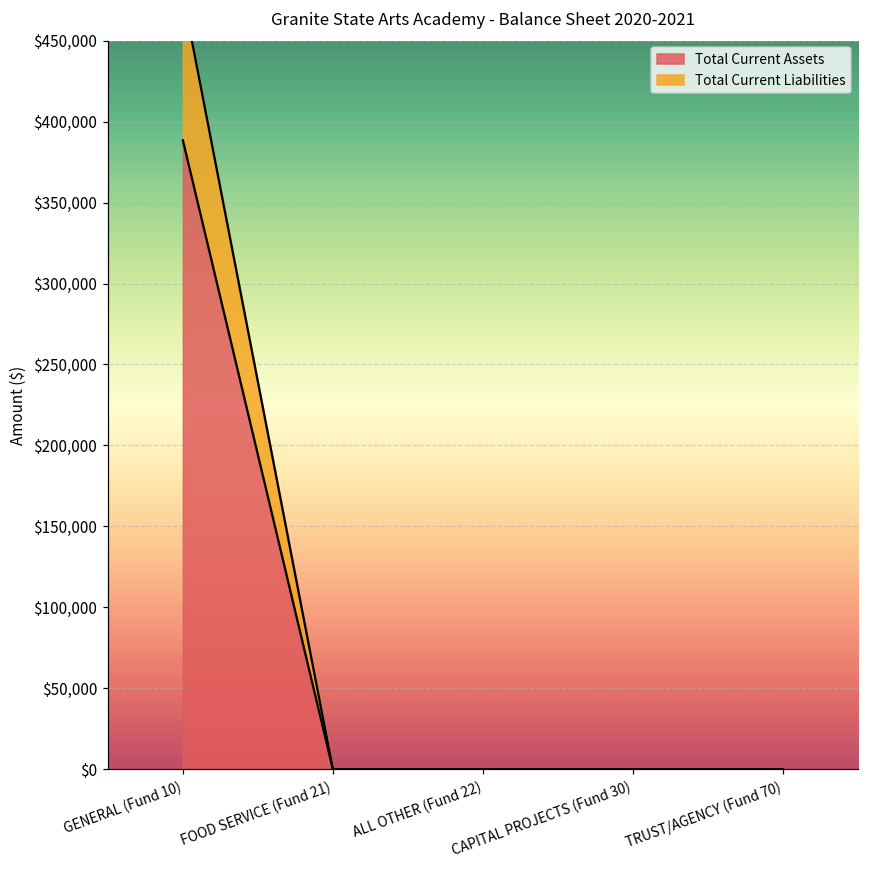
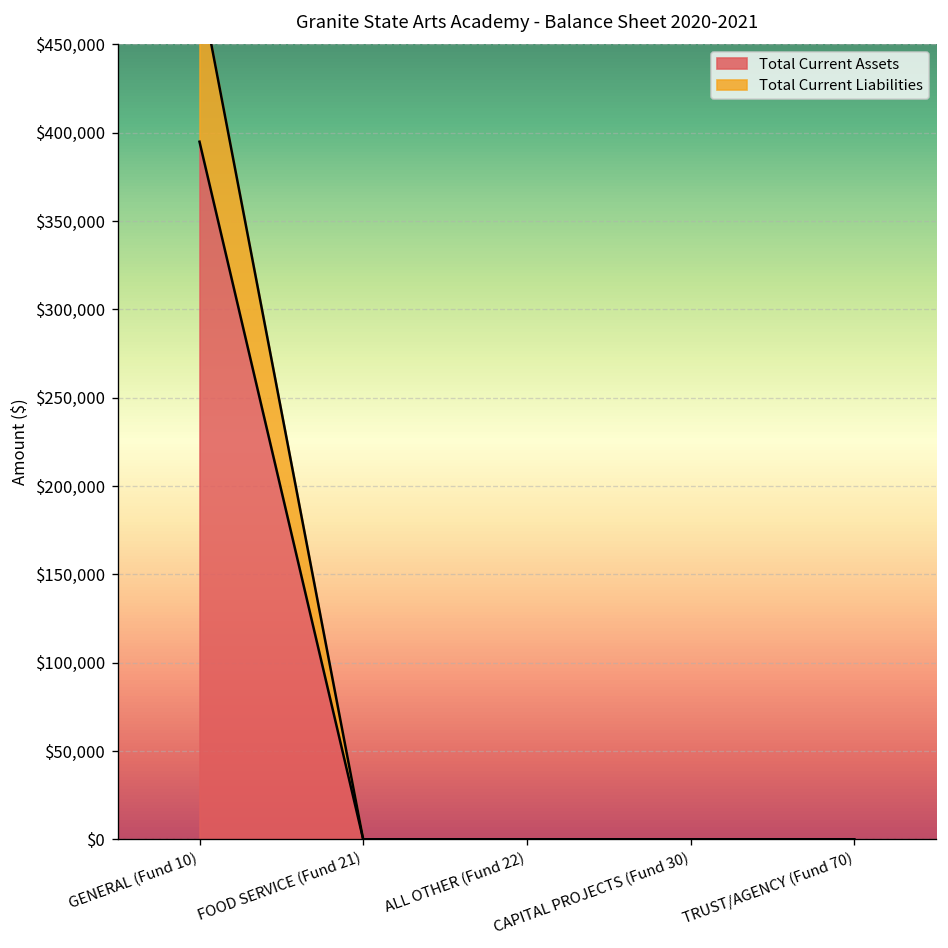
  {
    "Total Current Assets": {
-     "GENERAL (Fund 10)": "$388,000"
+     "GENERAL (Fund 10)": "$395,000"
    }
  }
